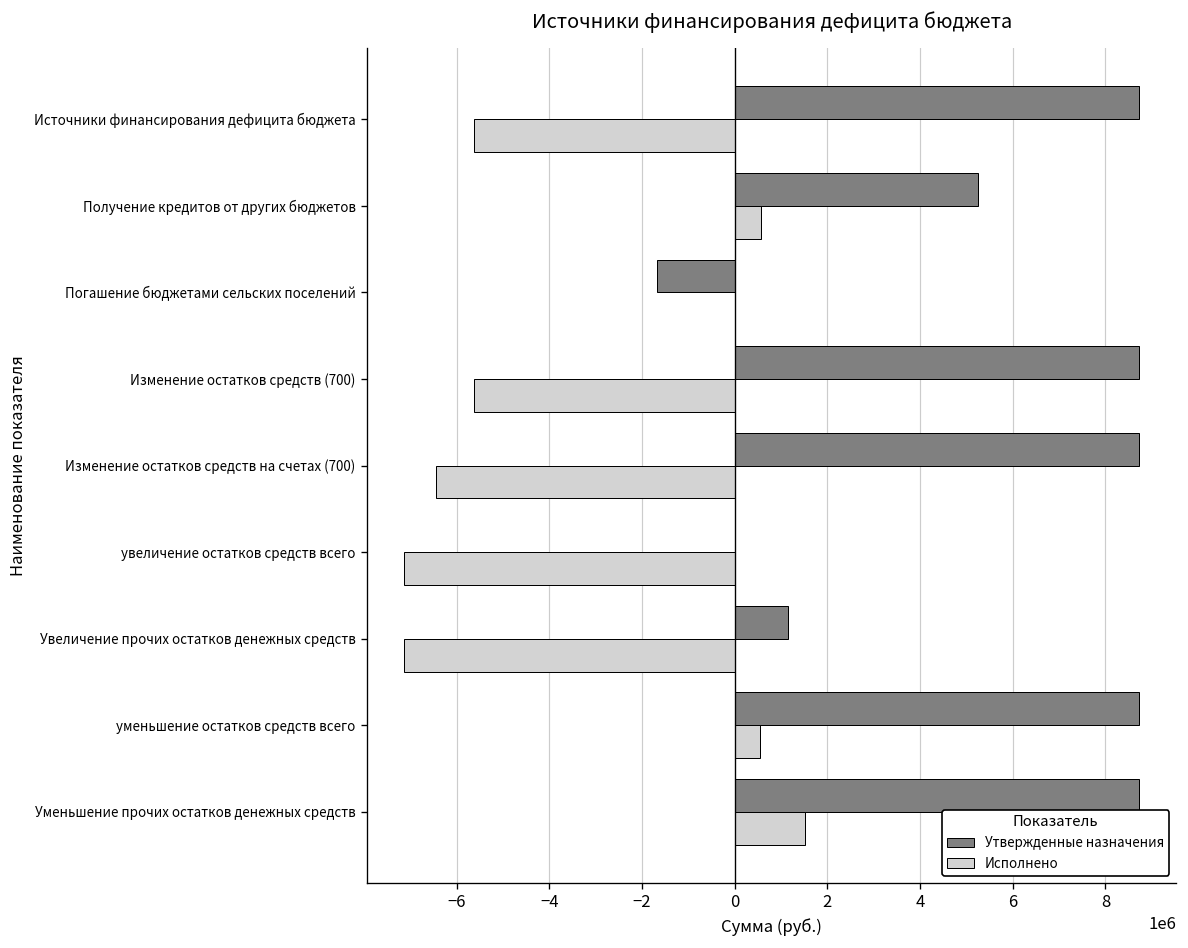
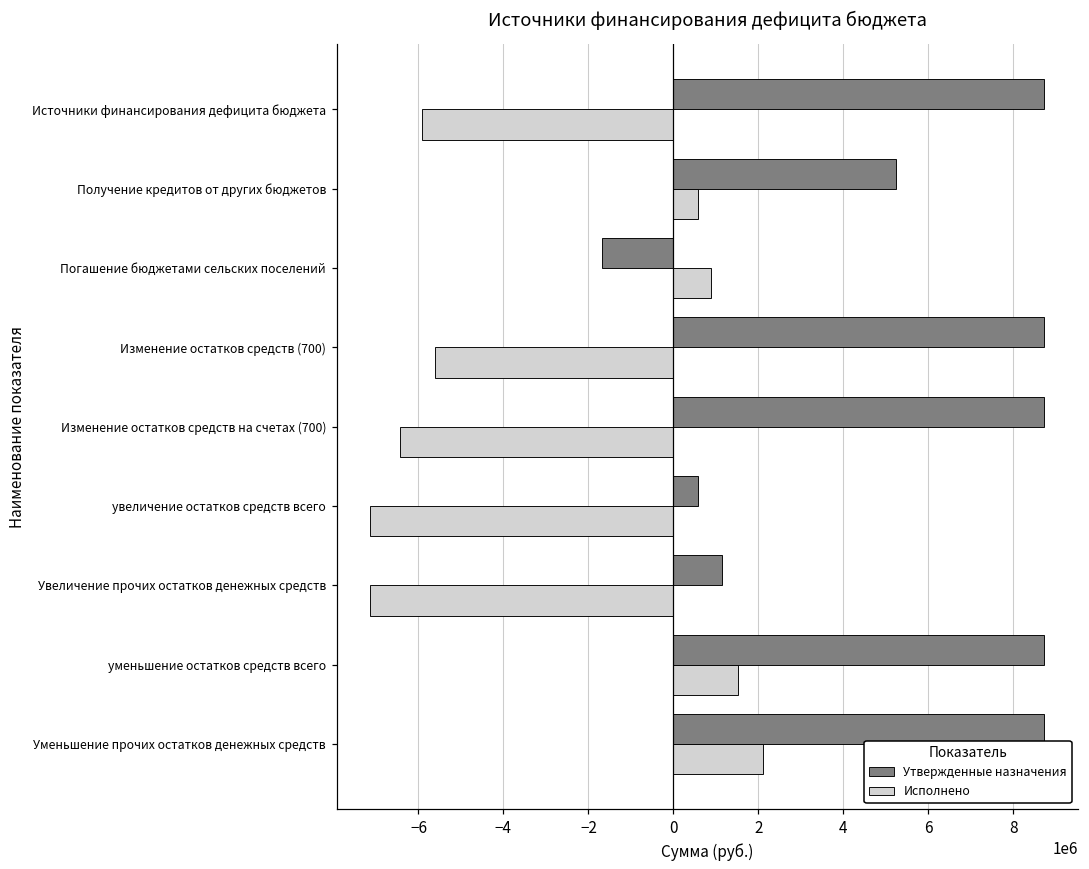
  {
    "Утвержденные назначения": {
      "Источники финансирования дефицита бюджета": 8700000,
      "Получение кредитов от других бюджетов": 5200000,
      "Погашение бюджетами сельских поселений": -1700000,
      "Изменение остатков средств (700)": 8700000,
      "Изменение остатков средств на счетах (700)": 8700000,
-     "увеличение остатков средств всего": 0,
+     "увеличение остатков средств всего": 600000,
      "Увеличение прочих остатков денежных средств": 1200000,
      "уменьшение остатков средств всего": 8700000,
      "Уменьшение прочих остатков денежных средств": 8700000
    },
    "Исполнено": {
-     "Источники финансирования дефицита бюджета": -5600000,
+     "Источники финансирования дефицита бюджета": -5900000,
      "Получение кредитов от других бюджетов": 600000,
-     "Погашение бюджетами сельских поселений": 0,
+     "Погашение бюджетами сельских поселений": 900000,
      "Изменение остатков средств (700)": -5600000,
      "Изменение остатков средств на счетах (700)": -6400000,
      "увеличение остатков средств всего": -7100000,
      "Увеличение прочих остатков денежных средств": -7100000,
-     "уменьшение остатков средств всего": 500000,
-     "Уменьшение прочих остатков денежных средств": 1500000
+     "уменьшение остатков средств всего": 1500000,
+     "Уменьшение прочих остатков денежных средств": 2100000
    }
  }
